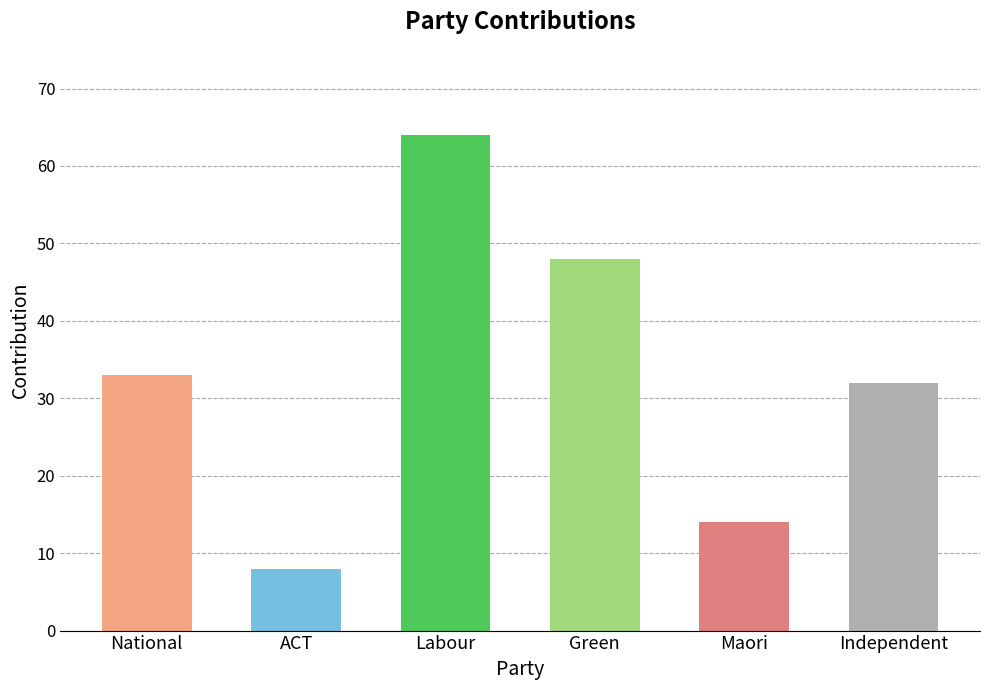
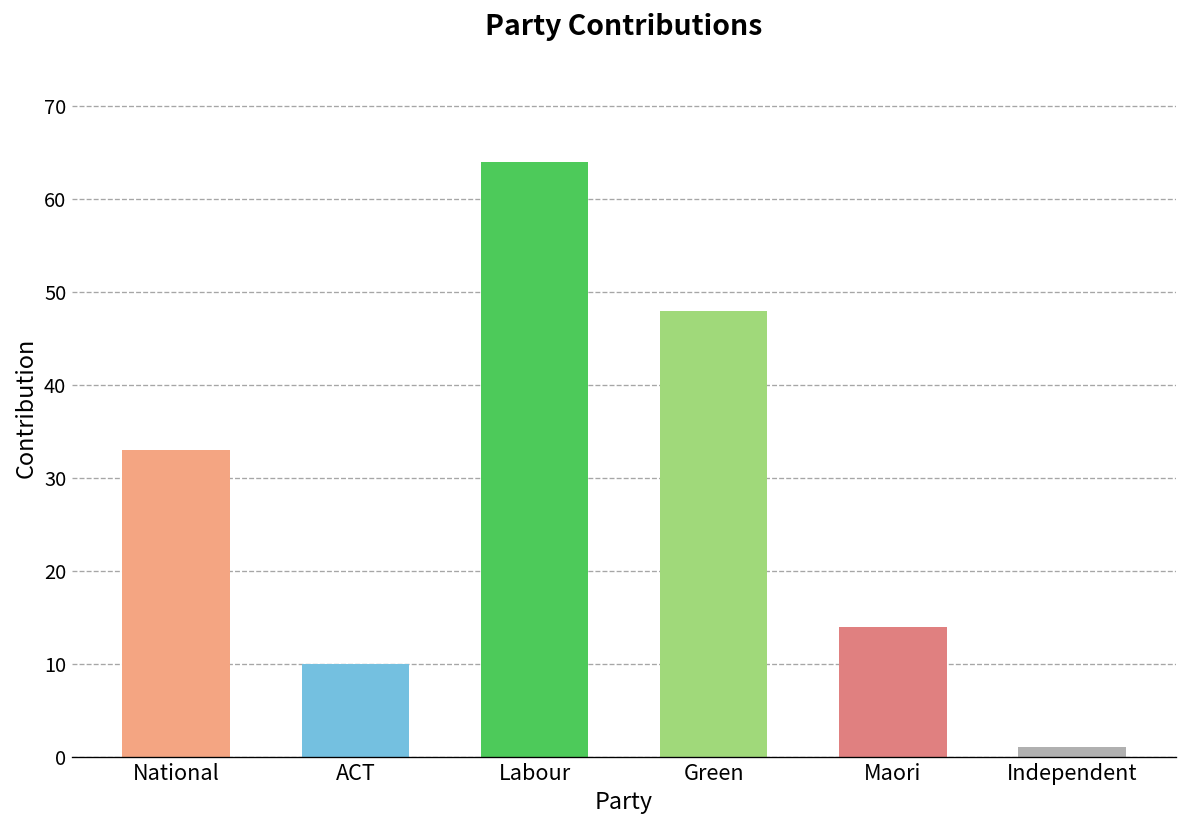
  {
    "National": 33,
-   "ACT": 8,
+   "ACT": 10,
    "Labour": 64,
    "Green": 48,
    "Maori": 14,
-   "Independent": 32
+   "Independent": 1
  }
